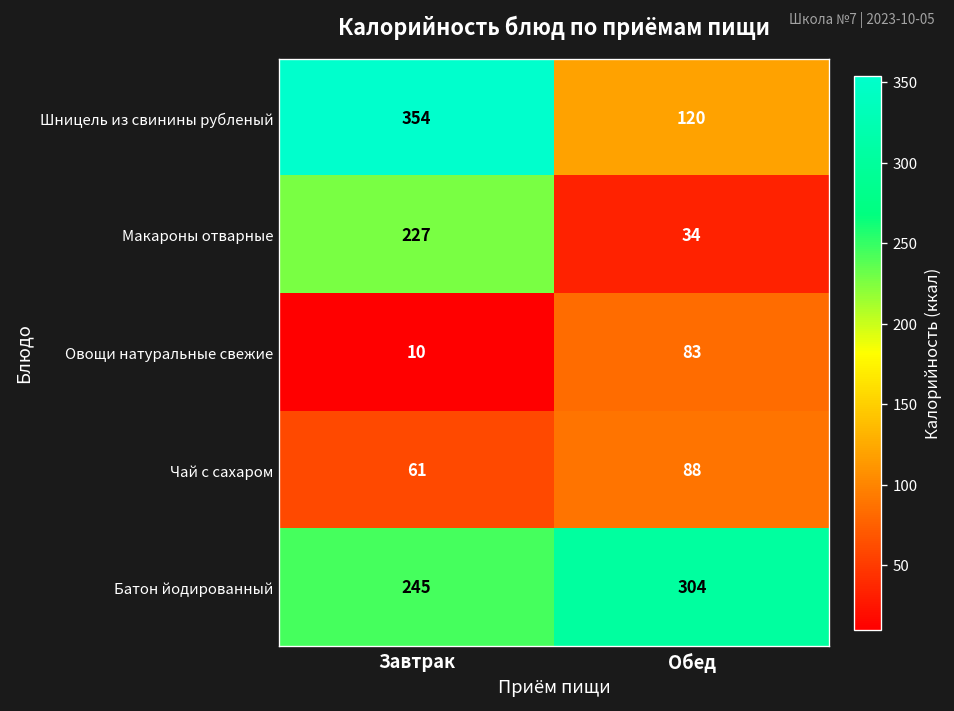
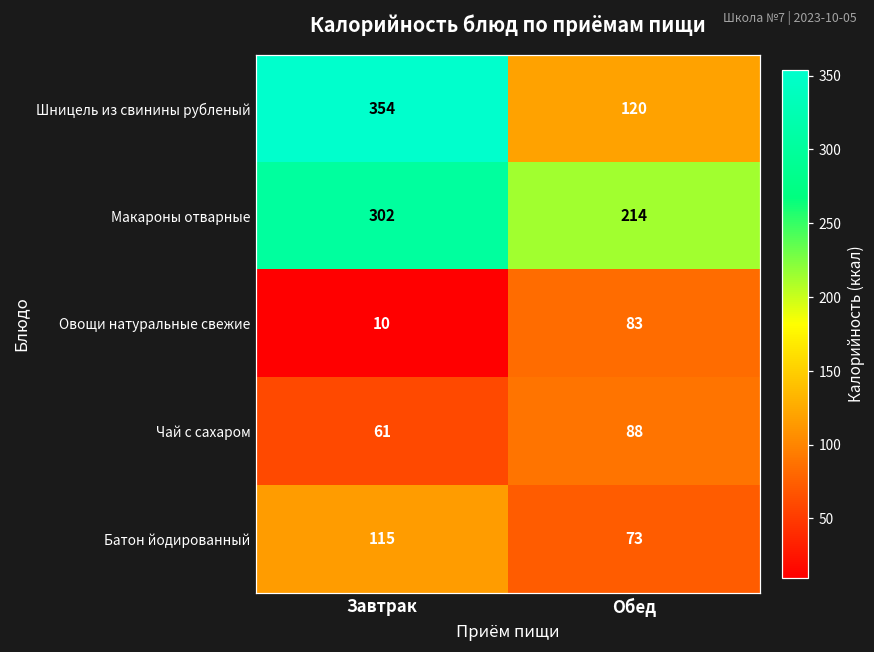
  {
    "Шницель из свинины рубленый": {
      "Завтрак": 354,
      "Обед": 120
    },
    "Макароны отварные": {
-     "Завтрак": 227,
-     "Обед": 34
+     "Завтрак": 302,
+     "Обед": 214
    },
    "Овощи натуральные свежие": {
      "Завтрак": 10,
      "Обед": 83
    },
    "Чай с сахаром": {
      "Завтрак": 61,
      "Обед": 88
    },
    "Батон йодированный": {
-     "Завтрак": 245,
-     "Обед": 304
+     "Завтрак": 115,
+     "Обед": 73
    }
  }
